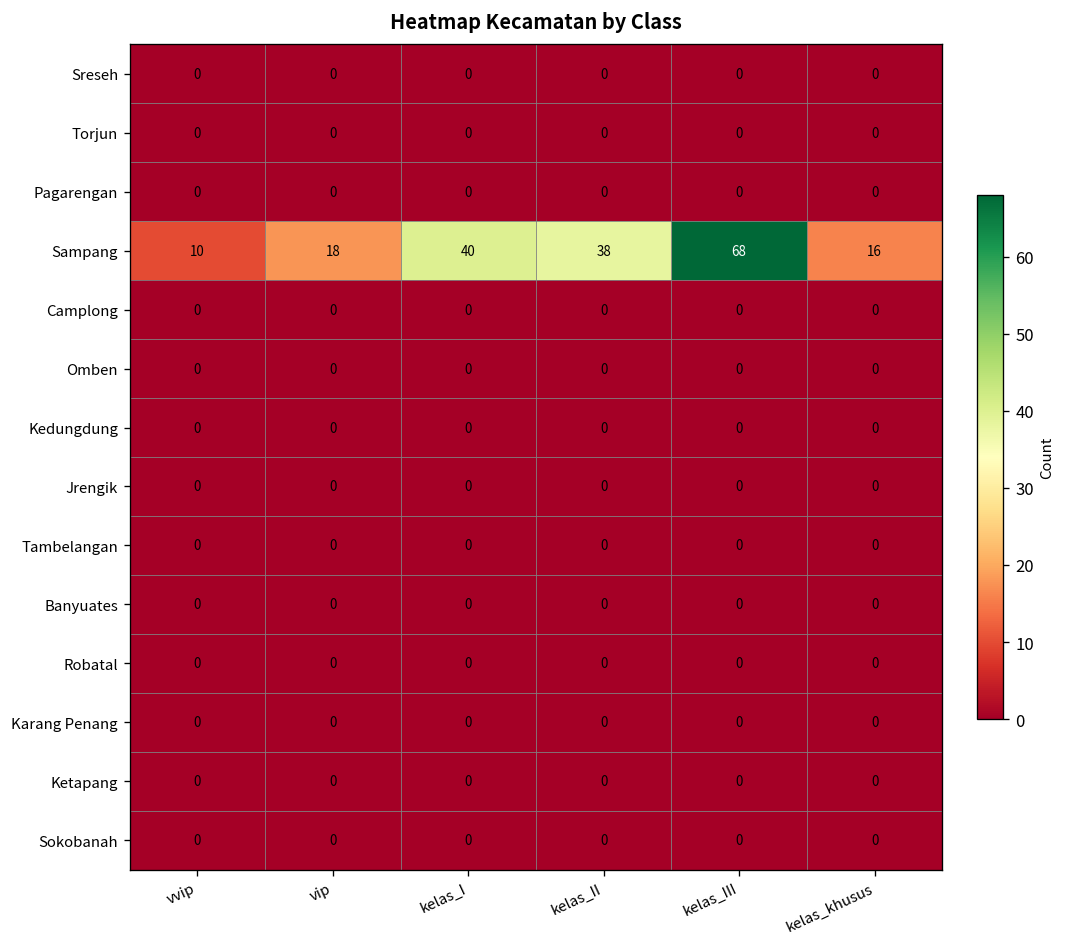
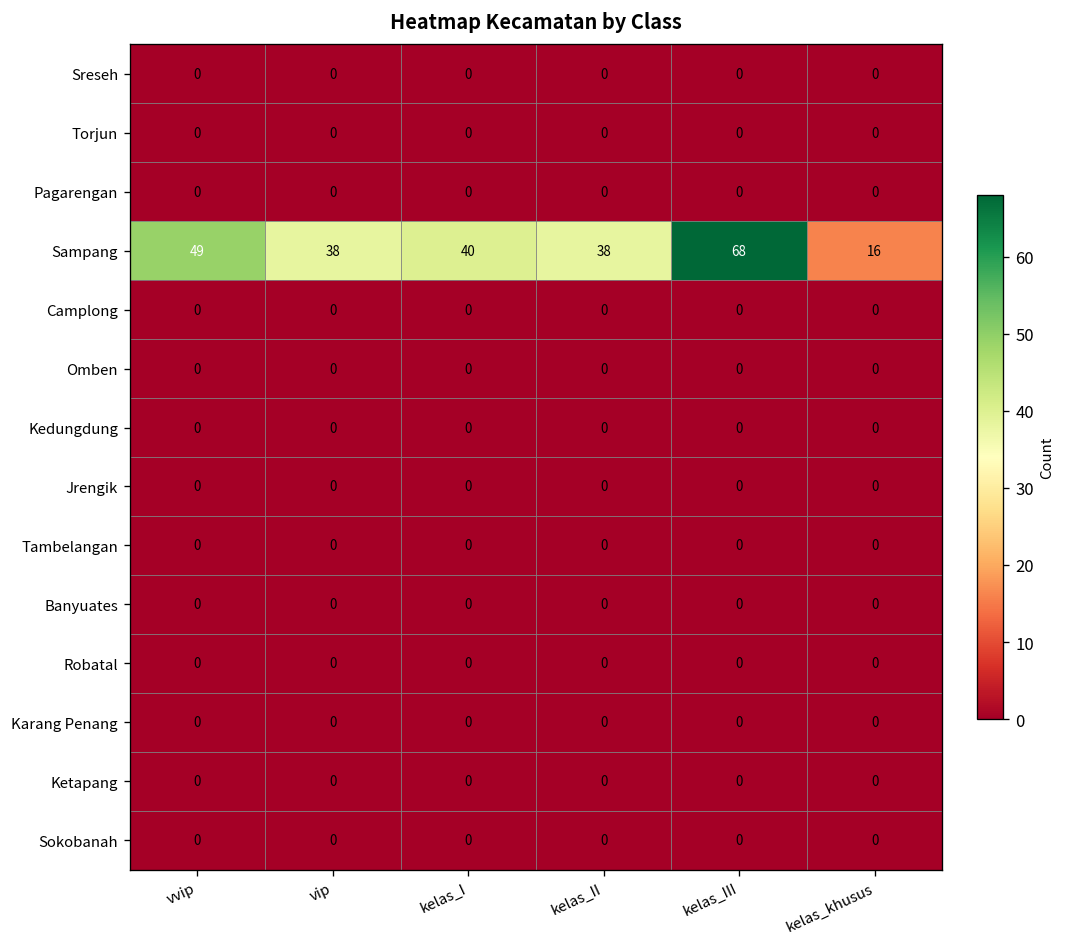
  {
    "Sreseh": {
      "vvip": 0,
      "vip": 0,
      "kelas_I": 0,
      "kelas_II": 0,
      "kelas_III": 0,
      "kelas_khusus": 0
    },
    "Torjun": {
      "vvip": 0,
      "vip": 0,
      "kelas_I": 0,
      "kelas_II": 0,
      "kelas_III": 0,
      "kelas_khusus": 0
    },
    "Pagarengan": {
      "vvip": 0,
      "vip": 0,
      "kelas_I": 0,
      "kelas_II": 0,
      "kelas_III": 0,
      "kelas_khusus": 0
    },
    "Sampang": {
-     "vvip": 10,
-     "vip": 18,
+     "vvip": 49,
+     "vip": 38,
      "kelas_I": 40,
      "kelas_II": 38,
      "kelas_III": 68,
      "kelas_khusus": 16
    },
    "Camplong": {
      "vvip": 0,
      "vip": 0,
      "kelas_I": 0,
      "kelas_II": 0,
      "kelas_III": 0,
      "kelas_khusus": 0
    },
    "Omben": {
      "vvip": 0,
      "vip": 0,
      "kelas_I": 0,
      "kelas_II": 0,
      "kelas_III": 0,
      "kelas_khusus": 0
    },
    "Kedungdung": {
      "vvip": 0,
      "vip": 0,
      "kelas_I": 0,
      "kelas_II": 0,
      "kelas_III": 0,
      "kelas_khusus": 0
    },
    "Jrengik": {
      "vvip": 0,
      "vip": 0,
      "kelas_I": 0,
      "kelas_II": 0,
      "kelas_III": 0,
      "kelas_khusus": 0
    },
    "Tambelangan": {
      "vvip": 0,
      "vip": 0,
      "kelas_I": 0,
      "kelas_II": 0,
      "kelas_III": 0,
      "kelas_khusus": 0
    },
    "Banyuates": {
      "vvip": 0,
      "vip": 0,
      "kelas_I": 0,
      "kelas_II": 0,
      "kelas_III": 0,
      "kelas_khusus": 0
    },
    "Robatal": {
      "vvip": 0,
      "vip": 0,
      "kelas_I": 0,
      "kelas_II": 0,
      "kelas_III": 0,
      "kelas_khusus": 0
    },
    "Karang Penang": {
      "vvip": 0,
      "vip": 0,
      "kelas_I": 0,
      "kelas_II": 0,
      "kelas_III": 0,
      "kelas_khusus": 0
    },
    "Ketapang": {
      "vvip": 0,
      "vip": 0,
      "kelas_I": 0,
      "kelas_II": 0,
      "kelas_III": 0,
      "kelas_khusus": 0
    },
    "Sokobanah": {
      "vvip": 0,
      "vip": 0,
      "kelas_I": 0,
      "kelas_II": 0,
      "kelas_III": 0,
      "kelas_khusus": 0
    }
  }
